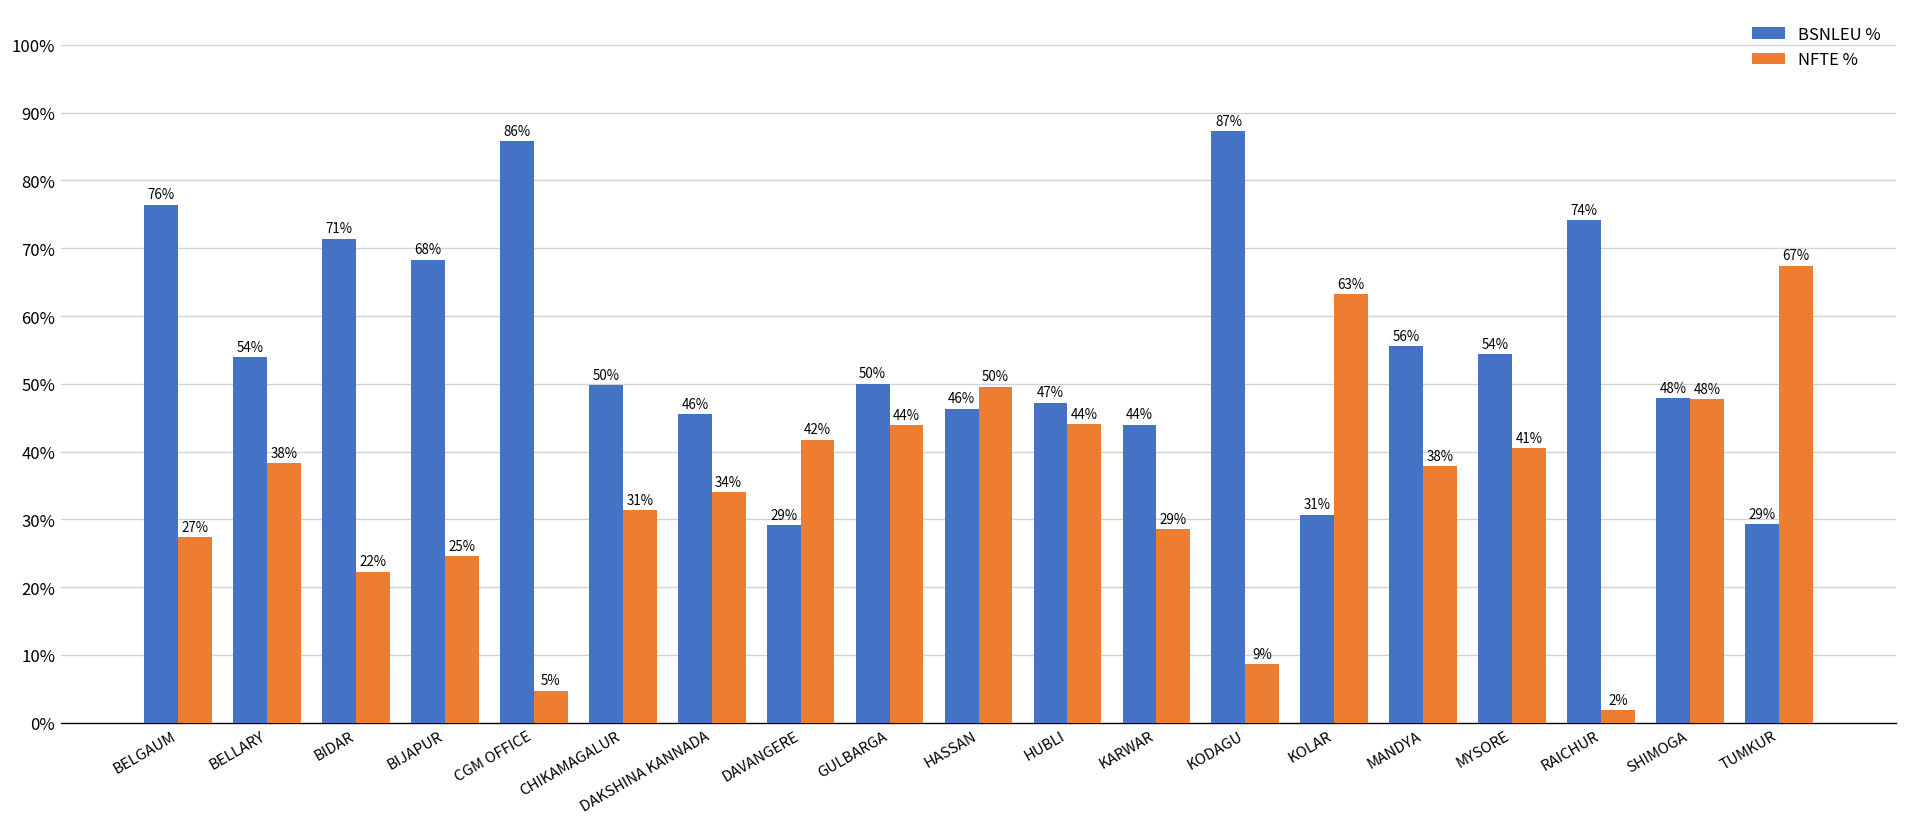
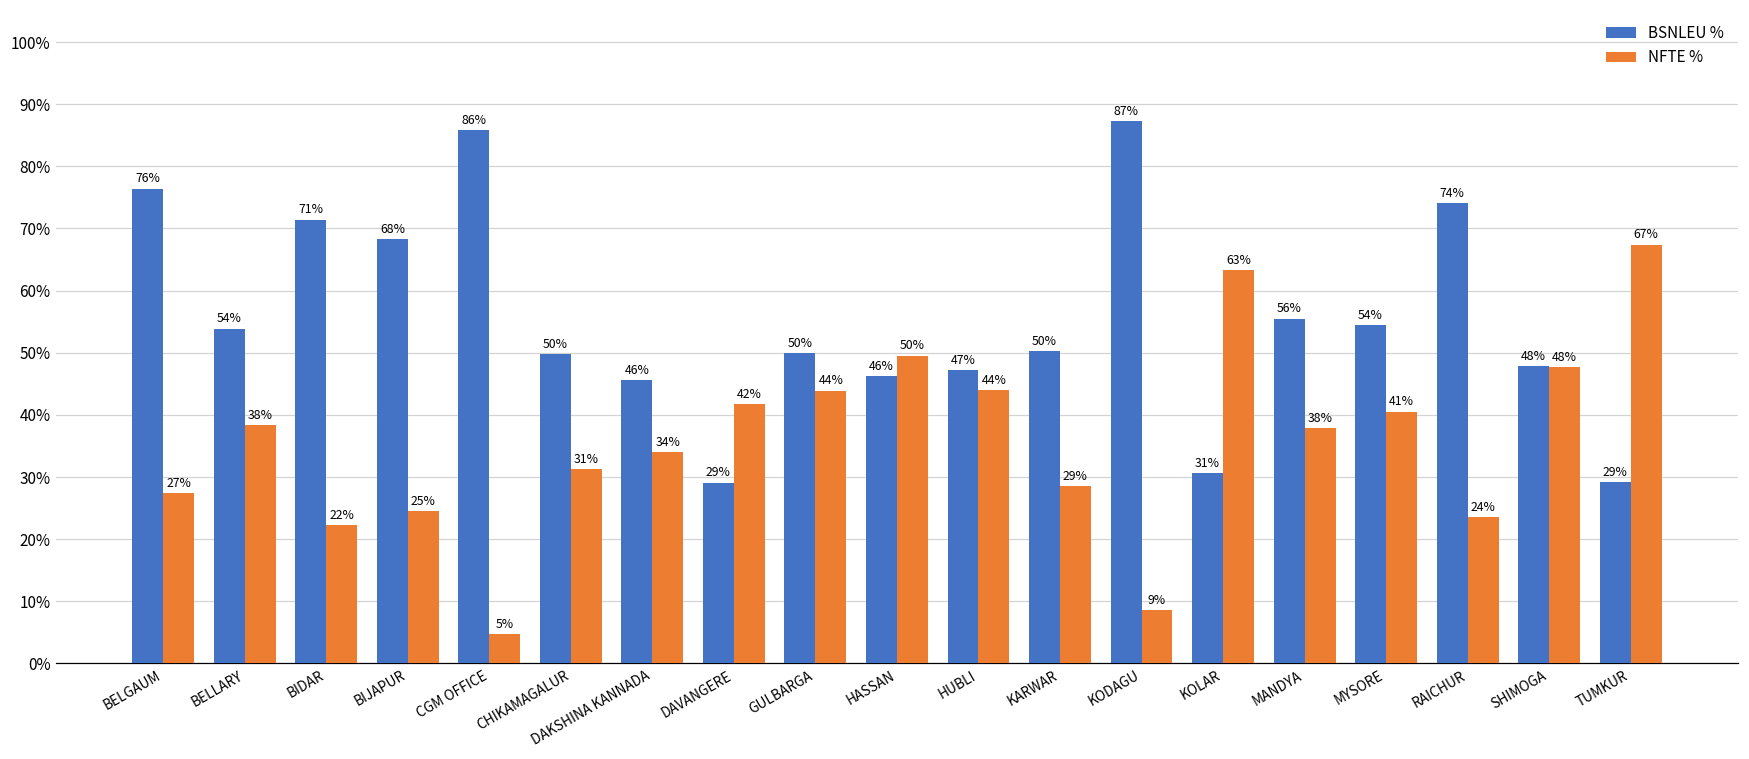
  {
    "BSNLEU %": {
      "BELGAUM": "76%",
      "BELLARY": "54%",
      "BIDAR": "71%",
      "BIJAPUR": "68%",
      "CGM OFFICE": "86%",
      "CHIKAMAGALUR": "50%",
      "DAKSHINA KANNADA": "46%",
      "DAVANGERE": "29%",
      "GULBARGA": "50%",
      "HASSAN": "46%",
      "HUBLI": "47%",
-     "KARWAR": "44%",
+     "KARWAR": "50%",
      "KODAGU": "87%",
      "KOLAR": "31%",
      "MANDYA": "56%",
      "MYSORE": "54%",
      "RAICHUR": "74%",
      "SHIMOGA": "48%",
      "TUMKUR": "29%"
    },
    "NFTE %": {
      "BELGAUM": "27%",
      "BELLARY": "38%",
      "BIDAR": "22%",
      "BIJAPUR": "25%",
      "CGM OFFICE": "5%",
      "CHIKAMAGALUR": "31%",
      "DAKSHINA KANNADA": "34%",
      "DAVANGERE": "42%",
      "GULBARGA": "44%",
      "HASSAN": "50%",
      "HUBLI": "44%",
      "KARWAR": "29%",
      "KODAGU": "9%",
      "KOLAR": "63%",
      "MANDYA": "38%",
      "MYSORE": "41%",
-     "RAICHUR": "2%",
+     "RAICHUR": "24%",
      "SHIMOGA": "48%",
      "TUMKUR": "67%"
    }
  }
